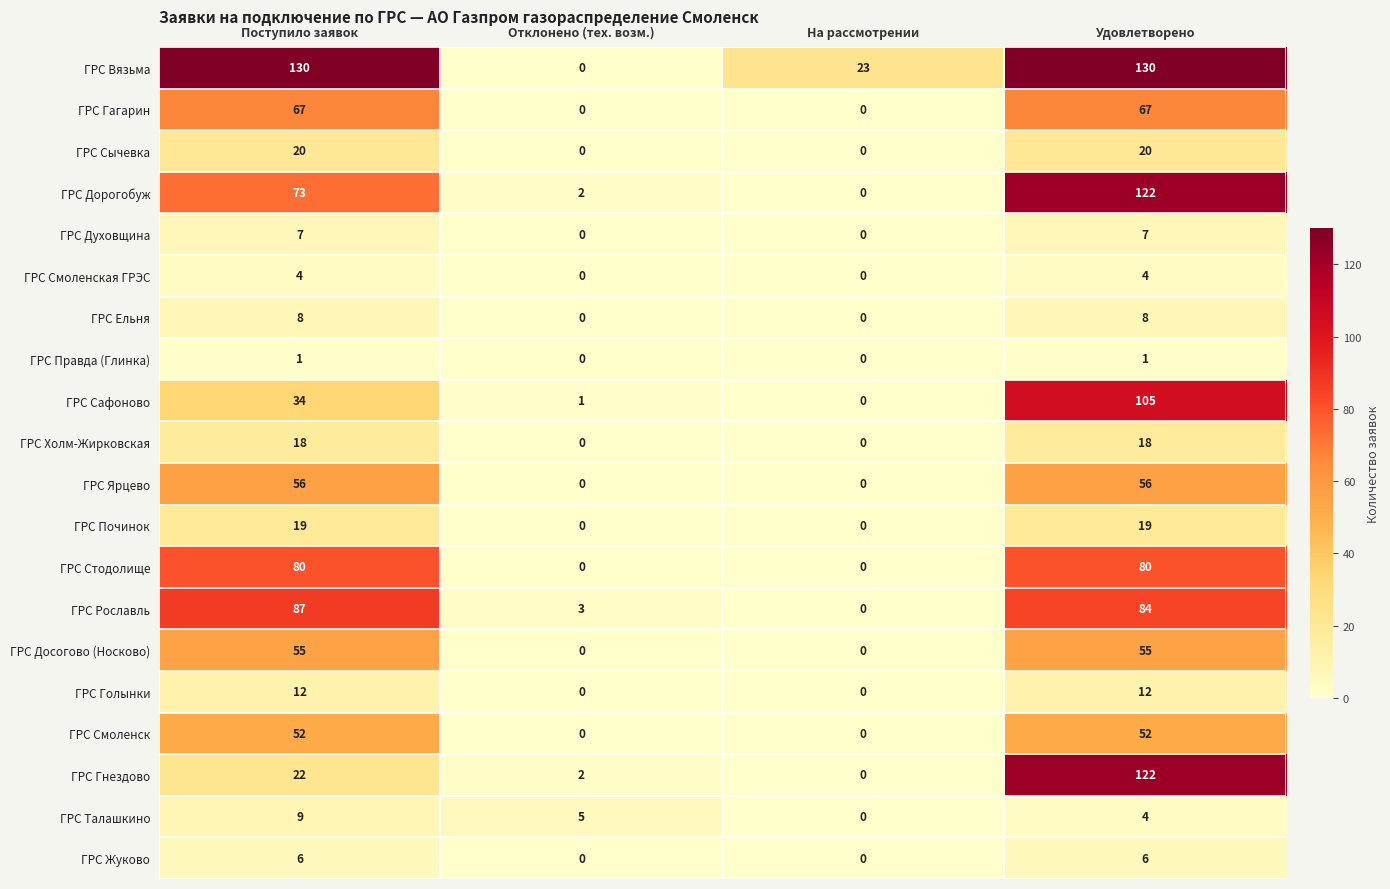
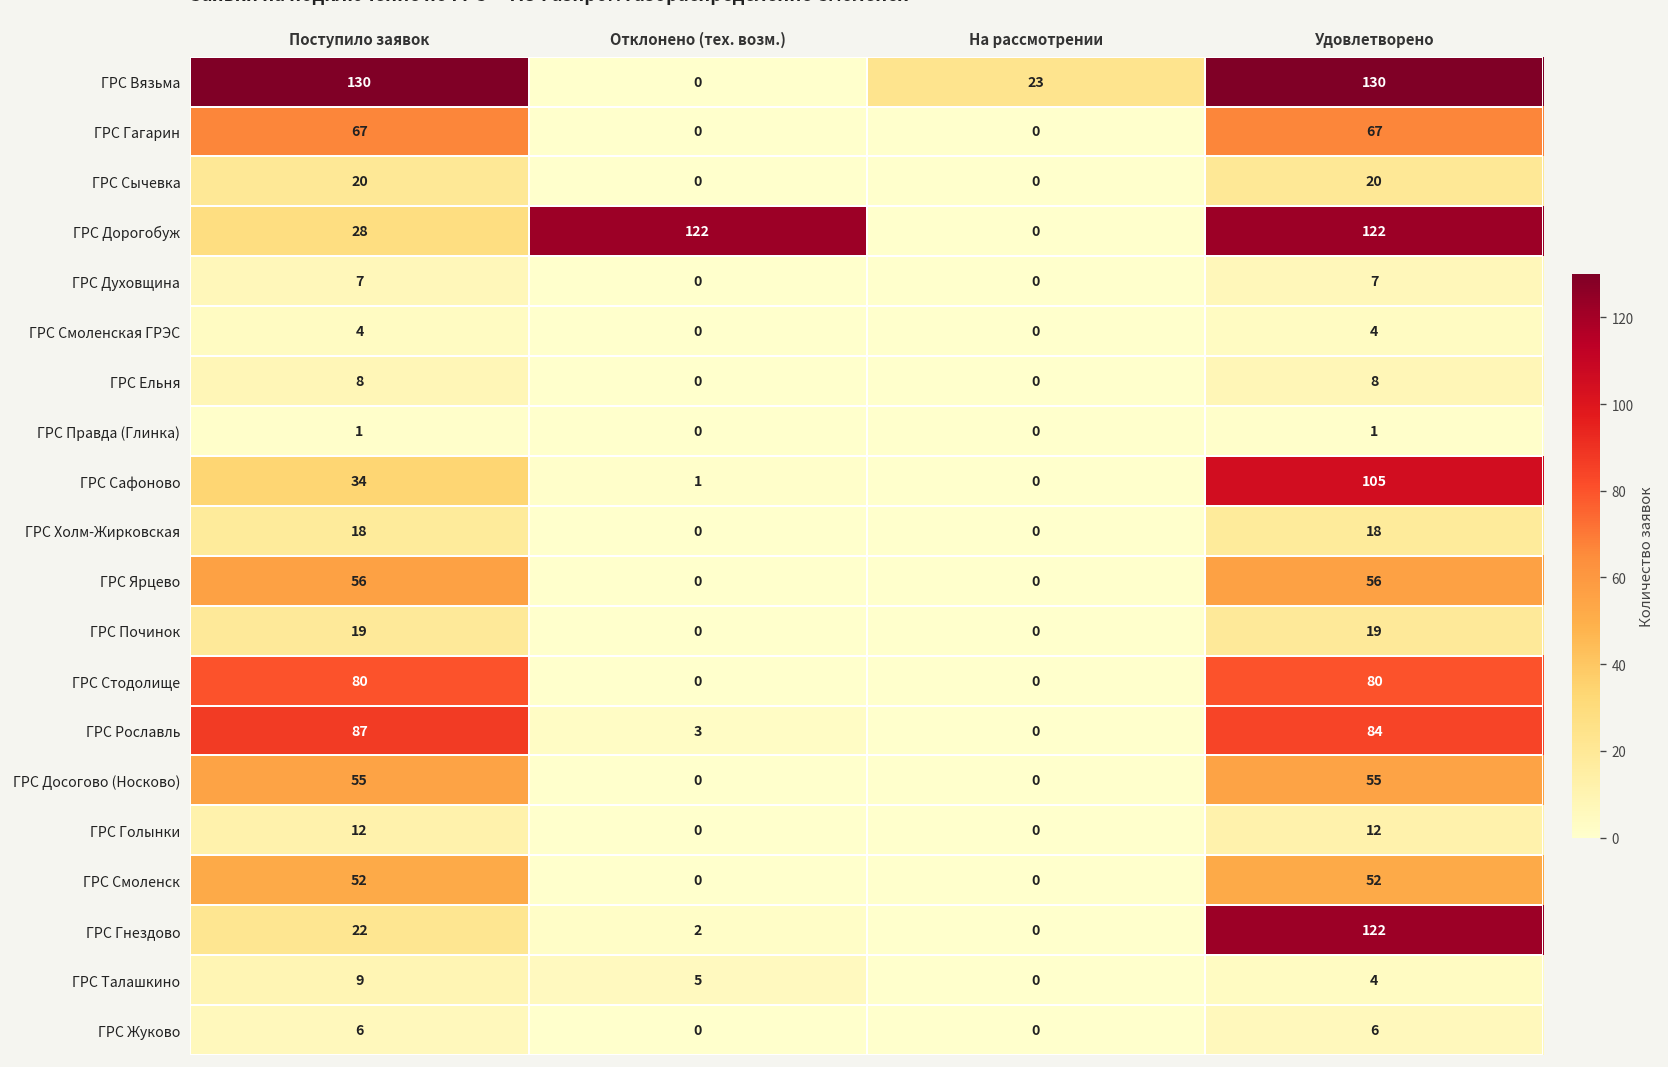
  {
    "ГРС Вязьма": {
      "Поступило заявок": 130,
      "Отклонено (тех. возм.)": 0,
      "На рассмотрении": 23,
      "Удовлетворено": 130
    },
    "ГРС Гагарин": {
      "Поступило заявок": 67,
      "Отклонено (тех. возм.)": 0,
      "На рассмотрении": 0,
      "Удовлетворено": 67
    },
    "ГРС Сычевка": {
      "Поступило заявок": 20,
      "Отклонено (тех. возм.)": 0,
      "На рассмотрении": 0,
      "Удовлетворено": 20
    },
    "ГРС Дорогобуж": {
-     "Поступило заявок": 73,
-     "Отклонено (тех. возм.)": 2,
+     "Поступило заявок": 28,
+     "Отклонено (тех. возм.)": 122,
      "На рассмотрении": 0,
      "Удовлетворено": 122
    },
    "ГРС Духовщина": {
      "Поступило заявок": 7,
      "Отклонено (тех. возм.)": 0,
      "На рассмотрении": 0,
      "Удовлетворено": 7
    },
    "ГРС Смоленская ГРЭС": {
      "Поступило заявок": 4,
      "Отклонено (тех. возм.)": 0,
      "На рассмотрении": 0,
      "Удовлетворено": 4
    },
    "ГРС Ельня": {
      "Поступило заявок": 8,
      "Отклонено (тех. возм.)": 0,
      "На рассмотрении": 0,
      "Удовлетворено": 8
    },
    "ГРС Правда (Глинка)": {
      "Поступило заявок": 1,
      "Отклонено (тех. возм.)": 0,
      "На рассмотрении": 0,
      "Удовлетворено": 1
    },
    "ГРС Сафоново": {
      "Поступило заявок": 34,
      "Отклонено (тех. возм.)": 1,
      "На рассмотрении": 0,
      "Удовлетворено": 105
    },
    "ГРС Холм-Жирковская": {
      "Поступило заявок": 18,
      "Отклонено (тех. возм.)": 0,
      "На рассмотрении": 0,
      "Удовлетворено": 18
    },
    "ГРС Ярцево": {
      "Поступило заявок": 56,
      "Отклонено (тех. возм.)": 0,
      "На рассмотрении": 0,
      "Удовлетворено": 56
    },
    "ГРС Починок": {
      "Поступило заявок": 19,
      "Отклонено (тех. возм.)": 0,
      "На рассмотрении": 0,
      "Удовлетворено": 19
    },
    "ГРС Стодолище": {
      "Поступило заявок": 80,
      "Отклонено (тех. возм.)": 0,
      "На рассмотрении": 0,
      "Удовлетворено": 80
    },
    "ГРС Рославль": {
      "Поступило заявок": 87,
      "Отклонено (тех. возм.)": 3,
      "На рассмотрении": 0,
      "Удовлетворено": 84
    },
    "ГРС Досогово (Носково)": {
      "Поступило заявок": 55,
      "Отклонено (тех. возм.)": 0,
      "На рассмотрении": 0,
      "Удовлетворено": 55
    },
    "ГРС Голынки": {
      "Поступило заявок": 12,
      "Отклонено (тех. возм.)": 0,
      "На рассмотрении": 0,
      "Удовлетворено": 12
    },
    "ГРС Смоленск": {
      "Поступило заявок": 52,
      "Отклонено (тех. возм.)": 0,
      "На рассмотрении": 0,
      "Удовлетворено": 52
    },
    "ГРС Гнездово": {
      "Поступило заявок": 22,
      "Отклонено (тех. возм.)": 2,
      "На рассмотрении": 0,
      "Удовлетворено": 122
    },
    "ГРС Талашкино": {
      "Поступило заявок": 9,
      "Отклонено (тех. возм.)": 5,
      "На рассмотрении": 0,
      "Удовлетворено": 4
    },
    "ГРС Жуково": {
      "Поступило заявок": 6,
      "Отклонено (тех. возм.)": 0,
      "На рассмотрении": 0,
      "Удовлетворено": 6
    }
  }
